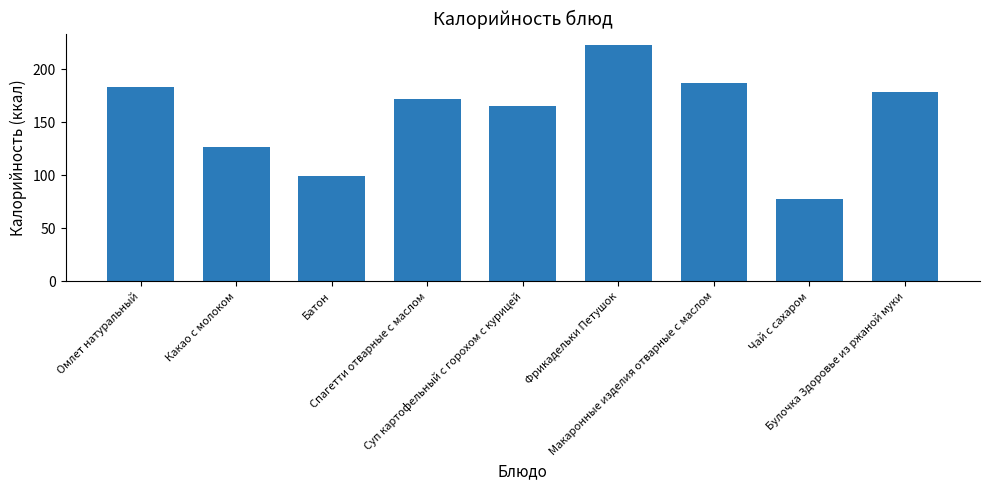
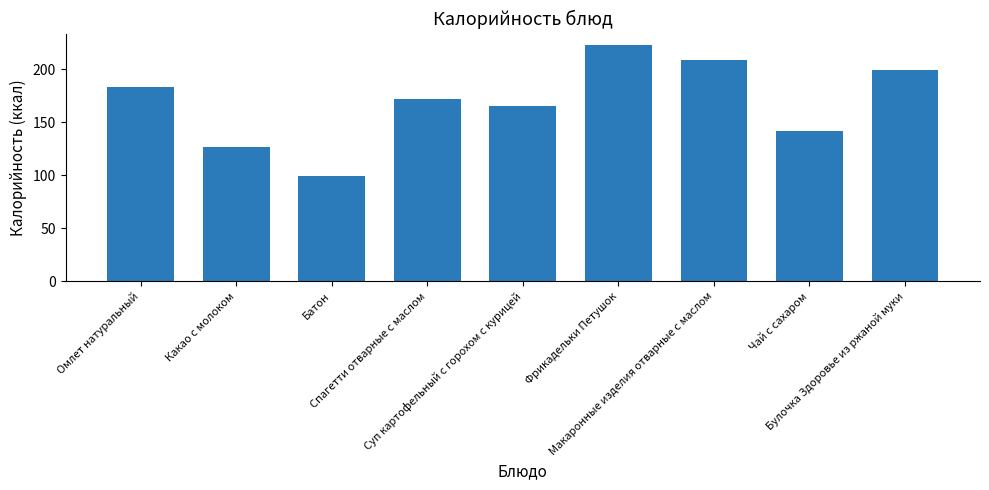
  {
    "Омлет натуральный": 183,
    "Какао с молоком": 127,
    "Батон": 99,
    "Спагетти отварные с маслом": 172,
    "Суп картофельный с горохом с курицей": 165,
    "Фрикадельки Петушок": 223,
-   "Макаронные изделия отварные с маслом": 187,
-   "Чай с сахаром": 78,
-   "Булочка Здоровье из ржаной муки": 179
+   "Макаронные изделия отварные с маслом": 209,
+   "Чай с сахаром": 142,
+   "Булочка Здоровье из ржаной муки": 200
  }
